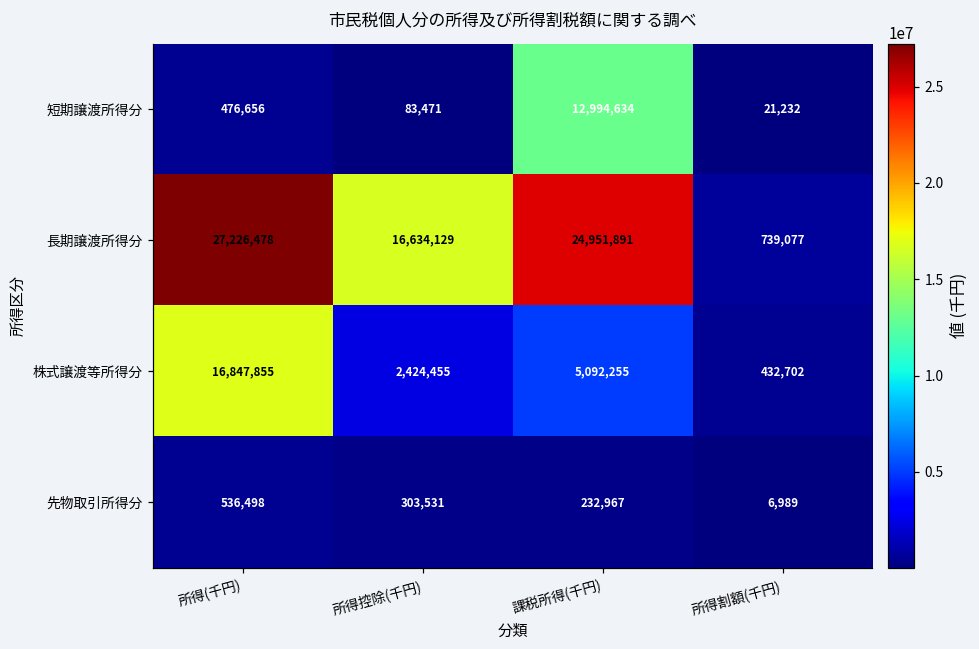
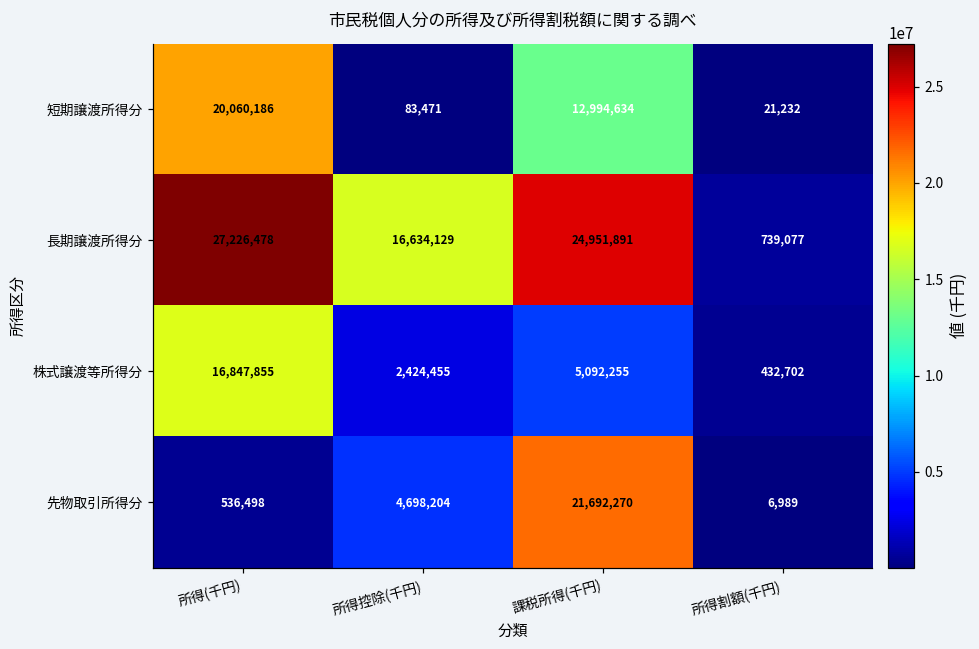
  {
    "短期譲渡所得分": {
-     "所得(千円)": "476,656",
+     "所得(千円)": "20,060,186",
      "所得控除(千円)": "83,471",
      "課税所得(千円)": "12,994,634",
      "所得割額(千円)": "21,232"
    },
    "長期譲渡所得分": {
      "所得(千円)": "27,226,478",
      "所得控除(千円)": "16,634,129",
      "課税所得(千円)": "24,951,891",
      "所得割額(千円)": "739,077"
    },
    "株式譲渡等所得分": {
      "所得(千円)": "16,847,855",
      "所得控除(千円)": "2,424,455",
      "課税所得(千円)": "5,092,255",
      "所得割額(千円)": "432,702"
    },
    "先物取引所得分": {
      "所得(千円)": "536,498",
-     "所得控除(千円)": "303,531",
-     "課税所得(千円)": "232,967",
+     "所得控除(千円)": "4,698,204",
+     "課税所得(千円)": "21,692,270",
      "所得割額(千円)": "6,989"
    }
  }
